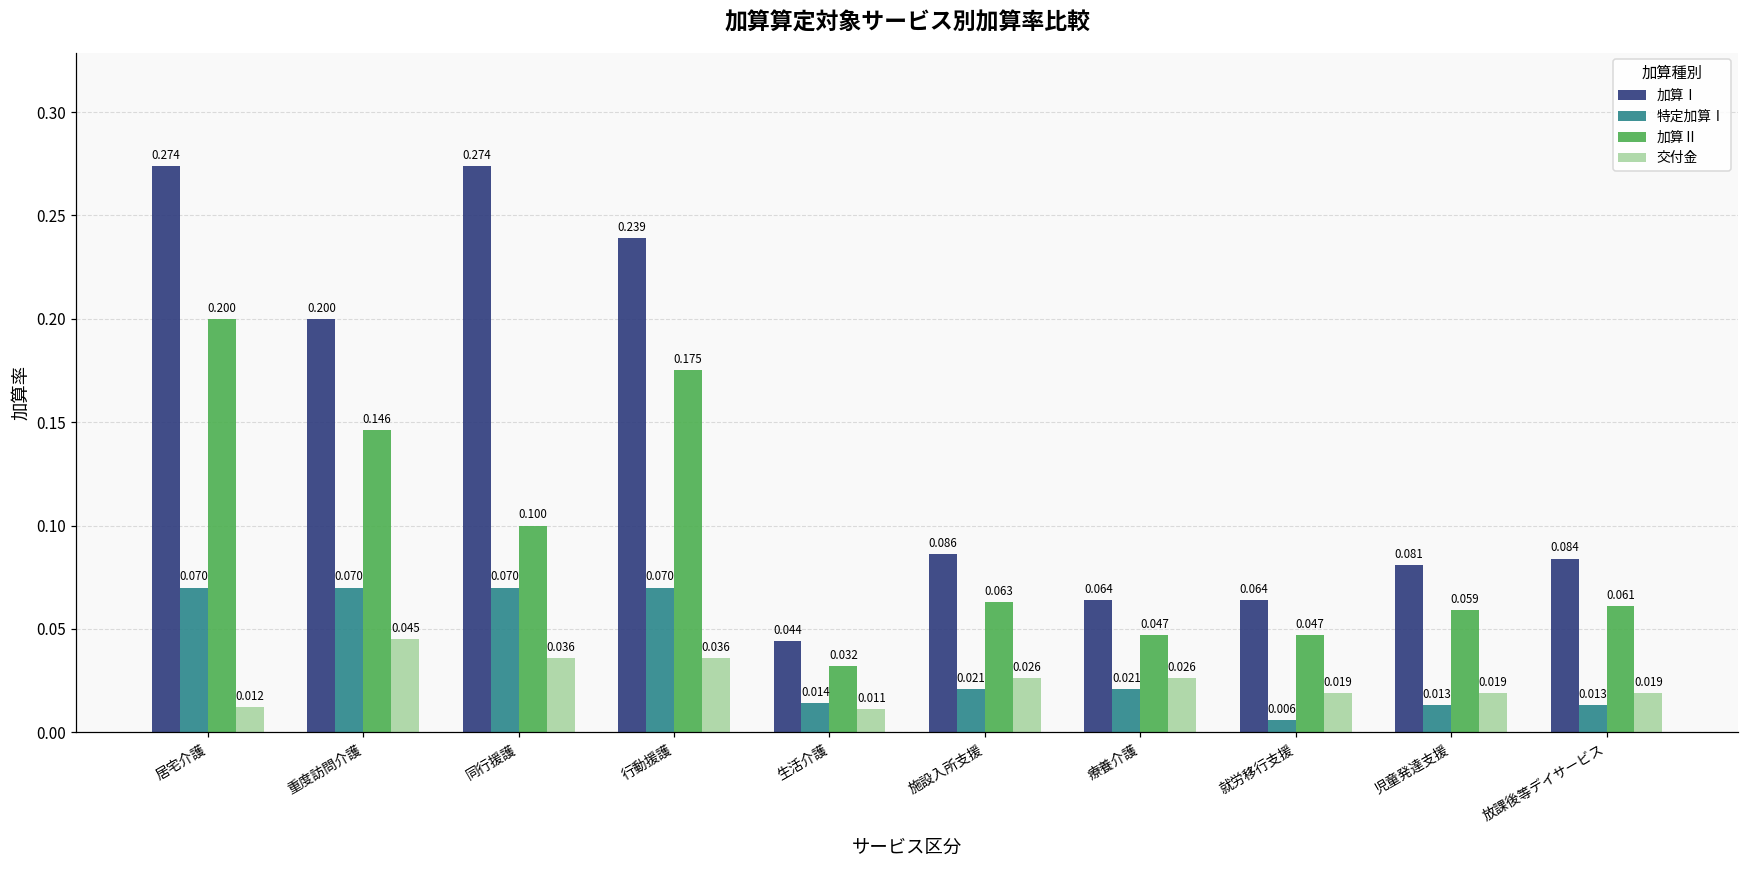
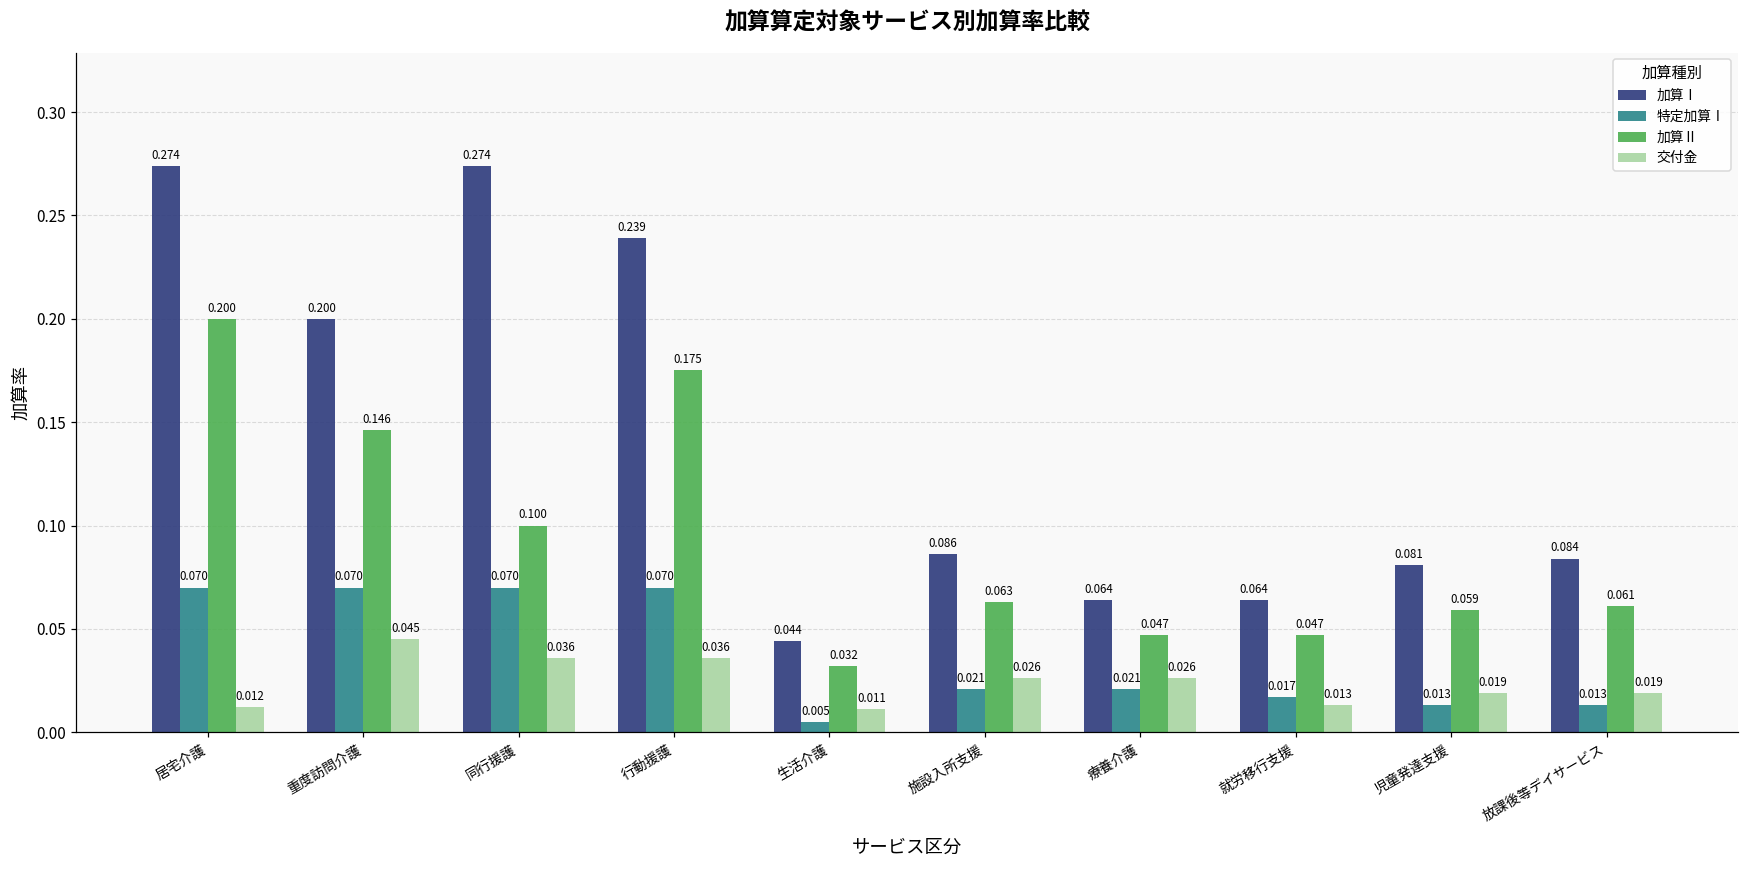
  {
    "加算Ⅰ": {
      "居宅介護": 0.274,
      "重度訪問介護": 0.200,
      "同行援護": 0.274,
      "行動援護": 0.239,
      "生活介護": 0.044,
      "施設入所支援": 0.086,
      "療養介護": 0.064,
      "就労移行支援": 0.064,
      "児童発達支援": 0.081,
      "放課後等デイサービス": 0.084
    },
    "特定加算Ⅰ": {
      "居宅介護": 0.070,
      "重度訪問介護": 0.070,
      "同行援護": 0.070,
      "行動援護": 0.070,
-     "生活介護": 0.014,
+     "生活介護": 0.005,
      "施設入所支援": 0.021,
      "療養介護": 0.021,
-     "就労移行支援": 0.006,
+     "就労移行支援": 0.017,
      "児童発達支援": 0.013,
      "放課後等デイサービス": 0.013
    },
    "加算Ⅱ": {
      "居宅介護": 0.200,
      "重度訪問介護": 0.146,
      "同行援護": 0.100,
      "行動援護": 0.175,
      "生活介護": 0.032,
      "施設入所支援": 0.063,
      "療養介護": 0.047,
      "就労移行支援": 0.047,
      "児童発達支援": 0.059,
      "放課後等デイサービス": 0.061
    },
    "交付金": {
      "居宅介護": 0.012,
      "重度訪問介護": 0.045,
      "同行援護": 0.036,
      "行動援護": 0.036,
      "生活介護": 0.011,
      "施設入所支援": 0.026,
      "療養介護": 0.026,
-     "就労移行支援": 0.019,
+     "就労移行支援": 0.013,
      "児童発達支援": 0.019,
      "放課後等デイサービス": 0.019
    }
  }
